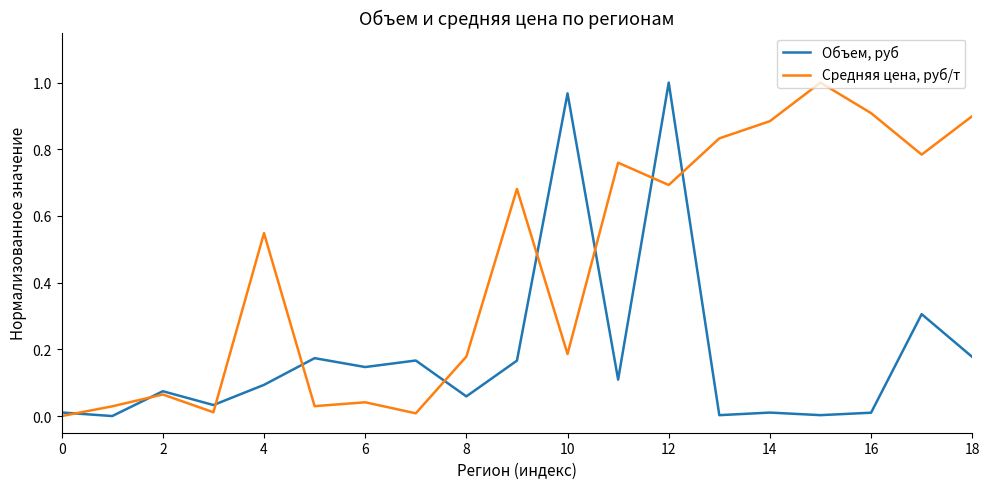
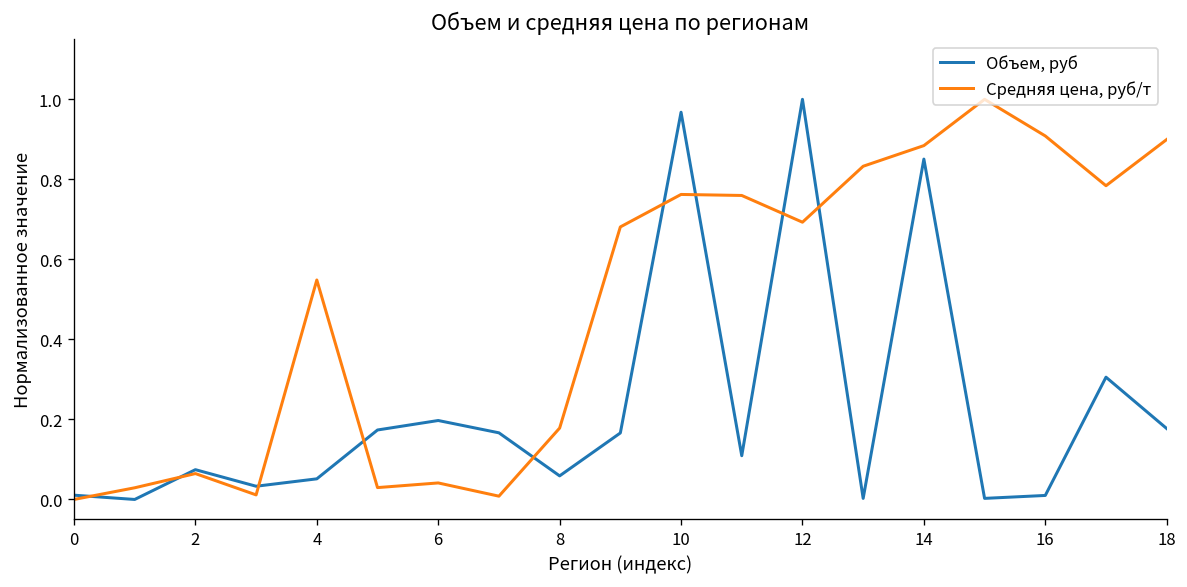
  {
    "Объем, руб": {
      "0": 0.01,
      "2": 0.07,
-     "4": 0.09,
-     "6": 0.15,
+     "4": 0.05,
+     "6": 0.20,
      "8": 0.06,
      "10": 0.97,
      "12": 1.00,
-     "14": 0.01,
+     "14": 0.85,
      "16": 0.01,
      "18": 0.18
    },
    "Средняя цена, руб/т": {
      "0": 0.00,
      "2": 0.06,
      "4": 0.55,
      "6": 0.04,
      "8": 0.18,
-     "10": 0.19,
+     "10": 0.76,
      "12": 0.69,
      "14": 0.88,
      "16": 0.91,
      "18": 0.90
    }
  }
